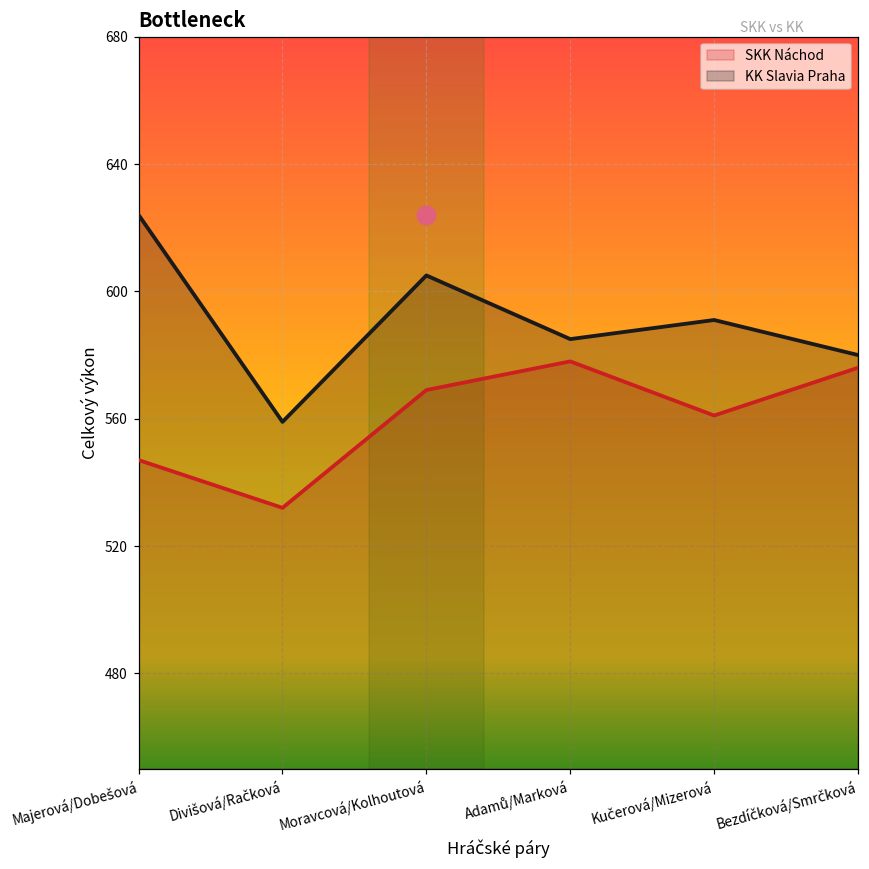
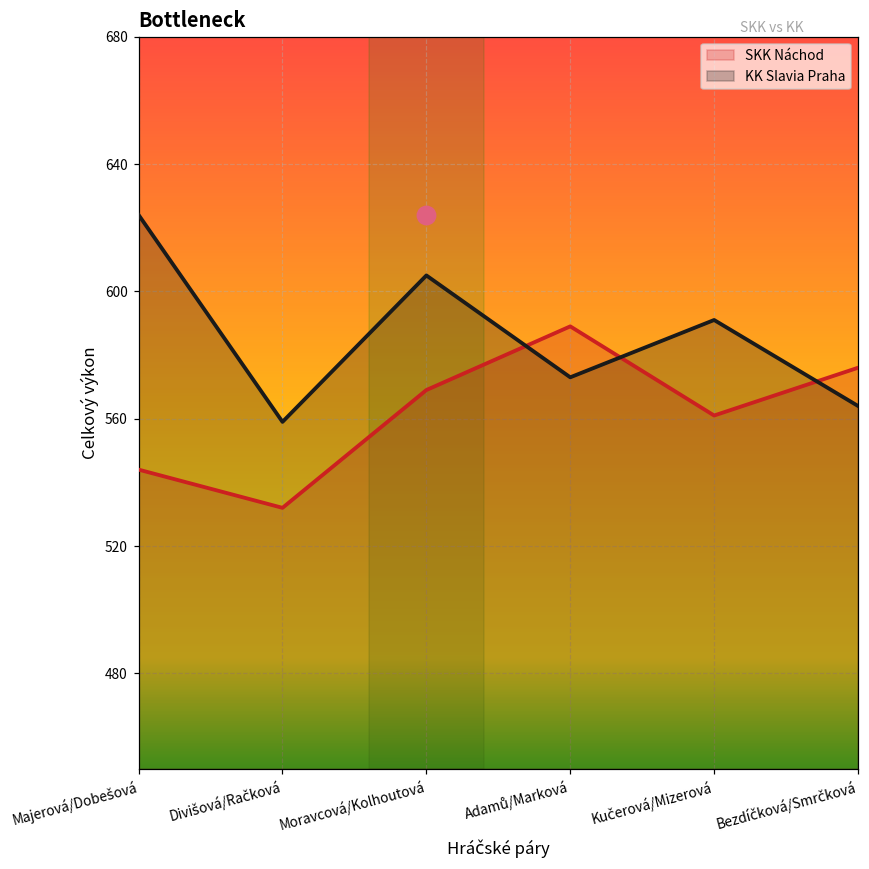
  {
    "SKK Náchod": {
-     "Majerová/Dobešová": 547,
+     "Majerová/Dobešová": 544,
      "Divišová/Račková": 532,
      "Moravcová/Kolhoutová": 569,
-     "Adamů/Marková": 578,
+     "Adamů/Marková": 589,
      "Kučerová/Mizerová": 561,
      "Bezdíčková/Smrčková": 576
    },
    "KK Slavia Praha": {
      "Majerová/Dobešová": 624,
      "Divišová/Račková": 559,
      "Moravcová/Kolhoutová": 605,
-     "Adamů/Marková": 585,
+     "Adamů/Marková": 573,
      "Kučerová/Mizerová": 591,
-     "Bezdíčková/Smrčková": 580
+     "Bezdíčková/Smrčková": 564
    }
  }
